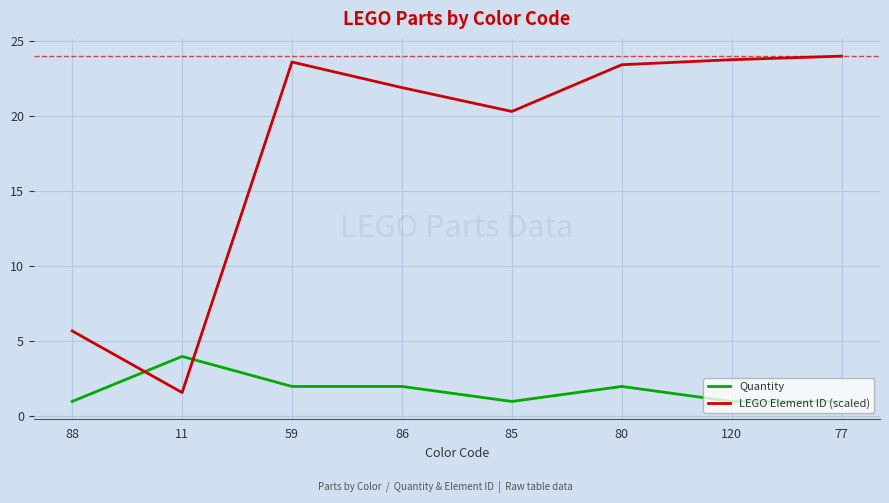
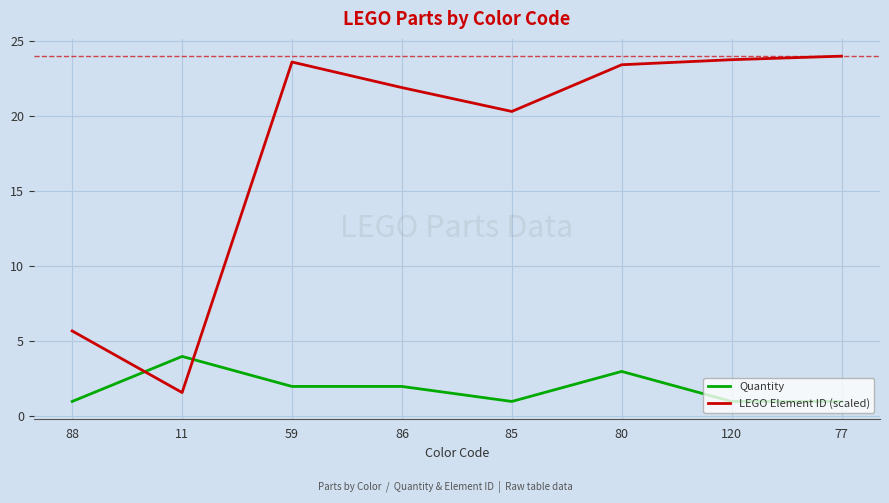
  {
    "Quantity": {
      "88": 1,
      "11": 4,
      "59": 2,
      "86": 2,
      "85": 1,
-     "80": 2
+     "80": 3
    },
    "LEGO Element ID (scaled)": {
      "88": 5.7,
      "11": 1.6,
      "59": 23.6,
      "86": 22,
      "85": 20.3,
      "80": 23.4,
      "120": 23.8,
      "77": 24
    }
  }
